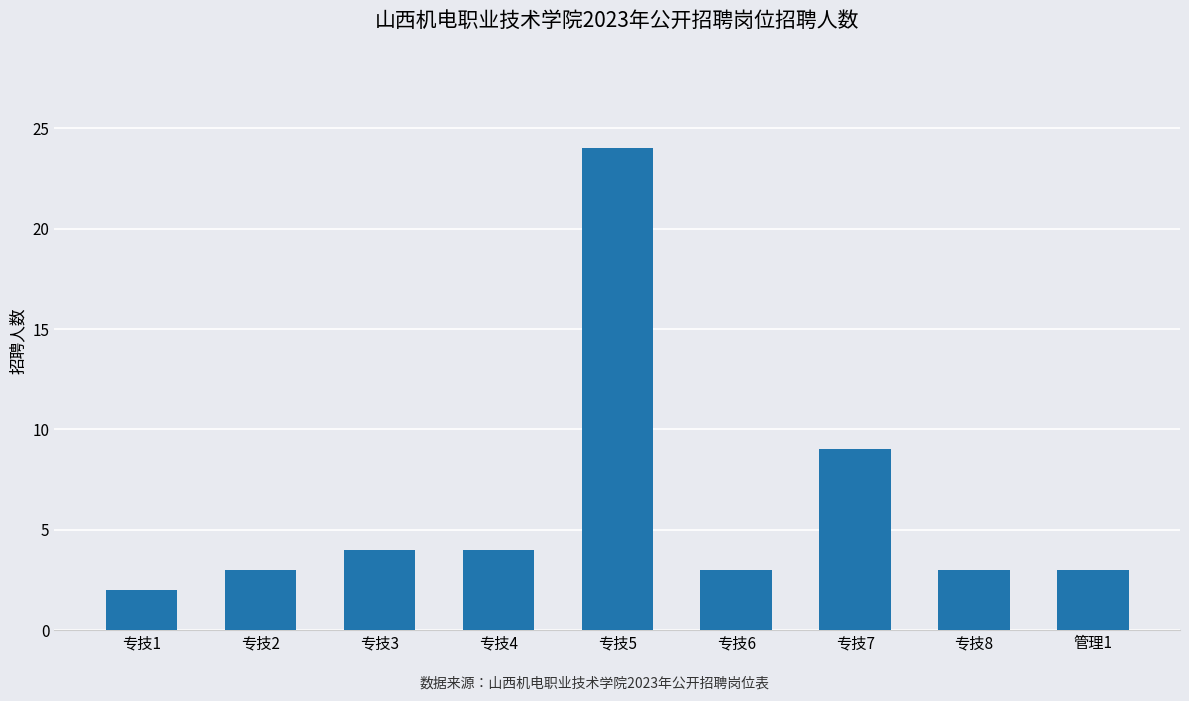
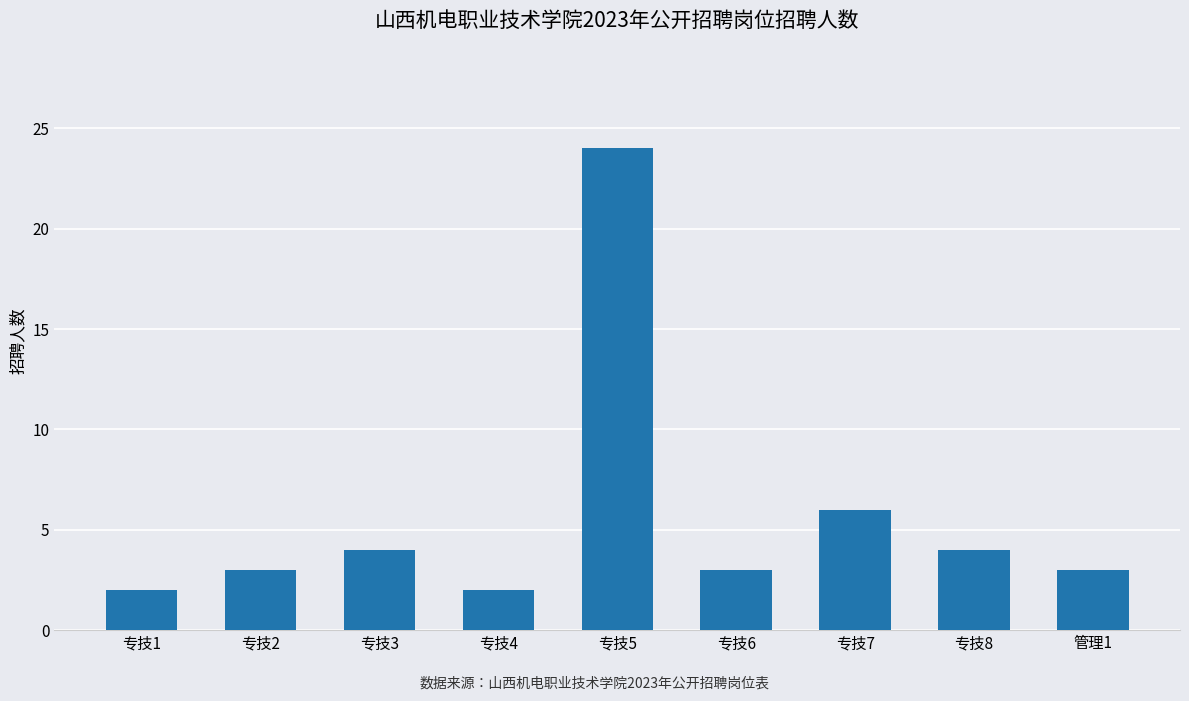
  {
    "专技1": 2,
    "专技2": 3,
    "专技3": 4,
-   "专技4": 4,
+   "专技4": 2,
    "专技5": 24,
    "专技6": 3,
-   "专技7": 9,
-   "专技8": 3,
+   "专技7": 6,
+   "专技8": 4,
    "管理1": 3
  }
